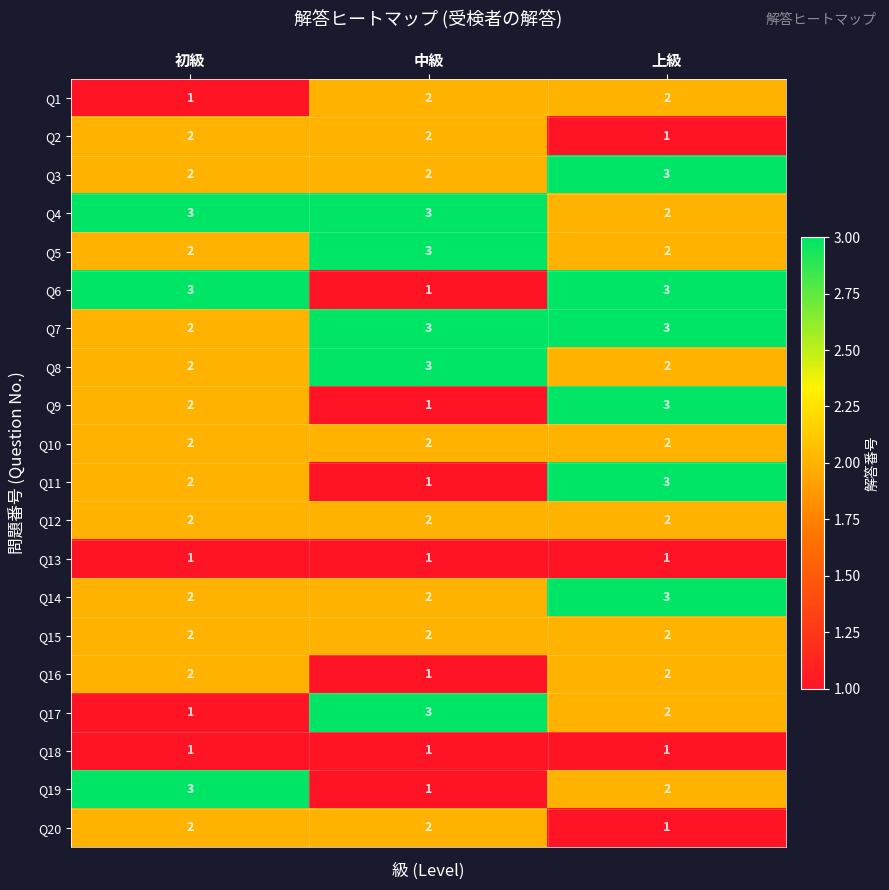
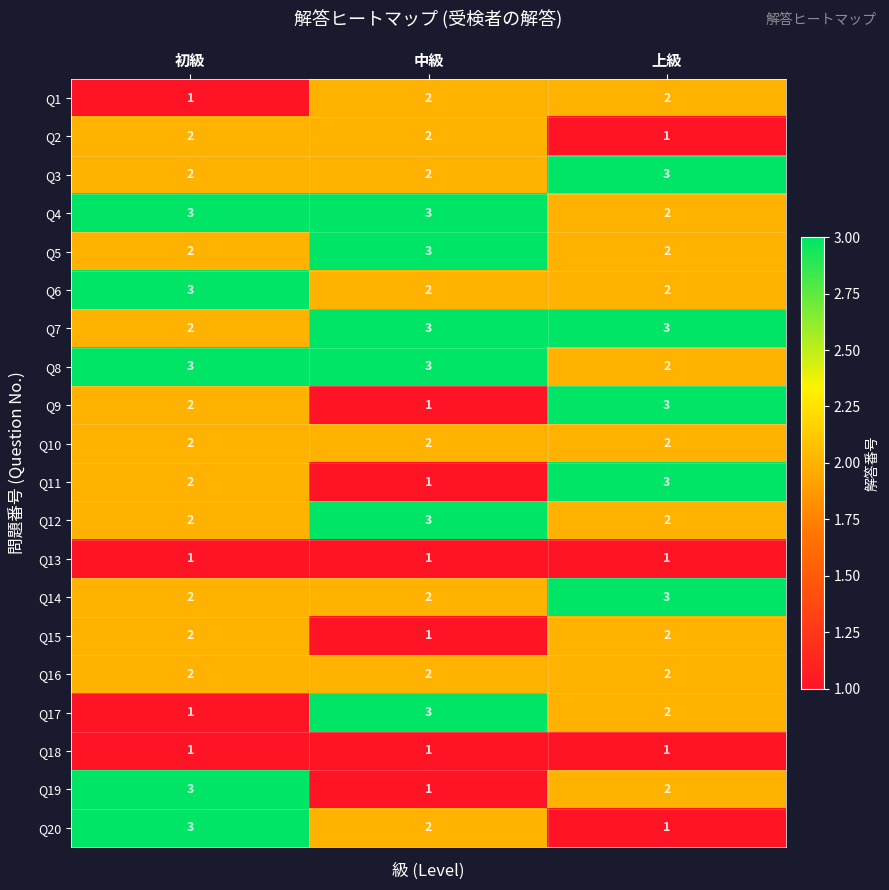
  {
    "Q1": {
      "初級": 1,
      "中級": 2,
      "上級": 2
    },
    "Q2": {
      "初級": 2,
      "中級": 2,
      "上級": 1
    },
    "Q3": {
      "初級": 2,
      "中級": 2,
      "上級": 3
    },
    "Q4": {
      "初級": 3,
      "中級": 3,
      "上級": 2
    },
    "Q5": {
      "初級": 2,
      "中級": 3,
      "上級": 2
    },
    "Q6": {
      "初級": 3,
-     "中級": 1,
-     "上級": 3
+     "中級": 2,
+     "上級": 2
    },
    "Q7": {
      "初級": 2,
      "中級": 3,
      "上級": 3
    },
    "Q8": {
-     "初級": 2,
+     "初級": 3,
      "中級": 3,
      "上級": 2
    },
    "Q9": {
      "初級": 2,
      "中級": 1,
      "上級": 3
    },
    "Q10": {
      "初級": 2,
      "中級": 2,
      "上級": 2
    },
    "Q11": {
      "初級": 2,
      "中級": 1,
      "上級": 3
    },
    "Q12": {
      "初級": 2,
-     "中級": 2,
+     "中級": 3,
      "上級": 2
    },
    "Q13": {
      "初級": 1,
      "中級": 1,
      "上級": 1
    },
    "Q14": {
      "初級": 2,
      "中級": 2,
      "上級": 3
    },
    "Q15": {
      "初級": 2,
-     "中級": 2,
+     "中級": 1,
      "上級": 2
    },
    "Q16": {
      "初級": 2,
-     "中級": 1,
+     "中級": 2,
      "上級": 2
    },
    "Q17": {
      "初級": 1,
      "中級": 3,
      "上級": 2
    },
    "Q18": {
      "初級": 1,
      "中級": 1,
      "上級": 1
    },
    "Q19": {
      "初級": 3,
      "中級": 1,
      "上級": 2
    },
    "Q20": {
-     "初級": 2,
+     "初級": 3,
      "中級": 2,
      "上級": 1
    }
  }
